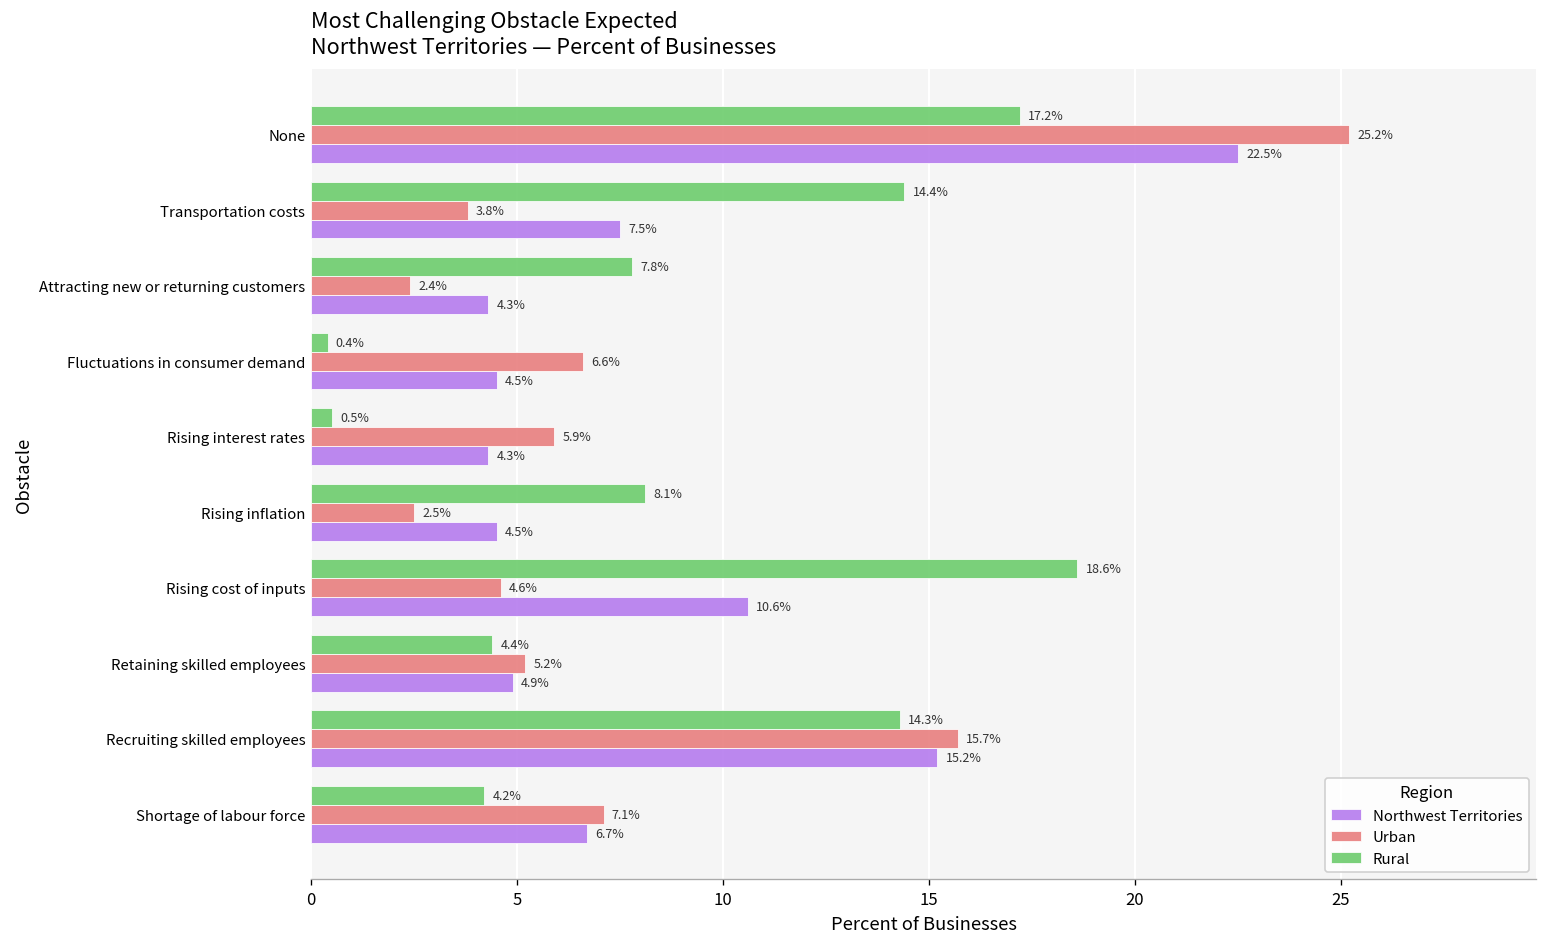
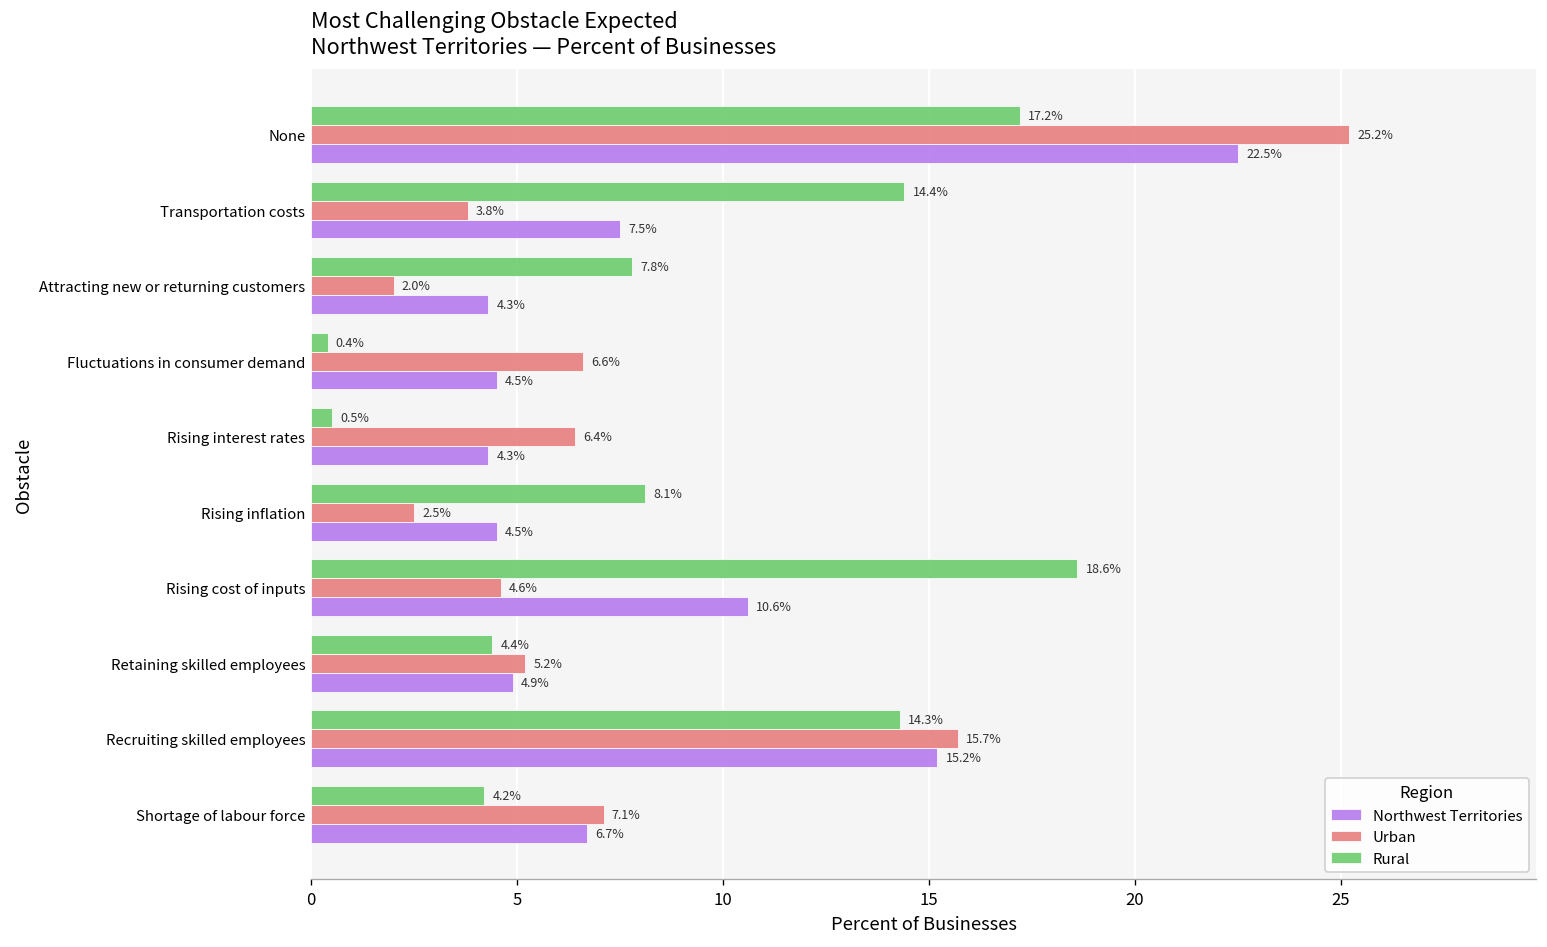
  {
    "Northwest Territories": {
      "None": "22.5%",
      "Transportation costs": "7.5%",
      "Attracting new or returning customers": "4.3%",
      "Fluctuations in consumer demand": "4.5%",
      "Rising interest rates": "4.3%",
      "Rising inflation": "4.5%",
      "Rising cost of inputs": "10.6%",
      "Retaining skilled employees": "4.9%",
      "Recruiting skilled employees": "15.2%",
      "Shortage of labour force": "6.7%"
    },
    "Urban": {
      "None": "25.2%",
      "Transportation costs": "3.8%",
-     "Attracting new or returning customers": "2.4%",
+     "Attracting new or returning customers": "2.0%",
      "Fluctuations in consumer demand": "6.6%",
-     "Rising interest rates": "5.9%",
+     "Rising interest rates": "6.4%",
      "Rising inflation": "2.5%",
      "Rising cost of inputs": "4.6%",
      "Retaining skilled employees": "5.2%",
      "Recruiting skilled employees": "15.7%",
      "Shortage of labour force": "7.1%"
    },
    "Rural": {
      "None": "17.2%",
      "Transportation costs": "14.4%",
      "Attracting new or returning customers": "7.8%",
      "Fluctuations in consumer demand": "0.4%",
      "Rising interest rates": "0.5%",
      "Rising inflation": "8.1%",
      "Rising cost of inputs": "18.6%",
      "Retaining skilled employees": "4.4%",
      "Recruiting skilled employees": "14.3%",
      "Shortage of labour force": "4.2%"
    }
  }
